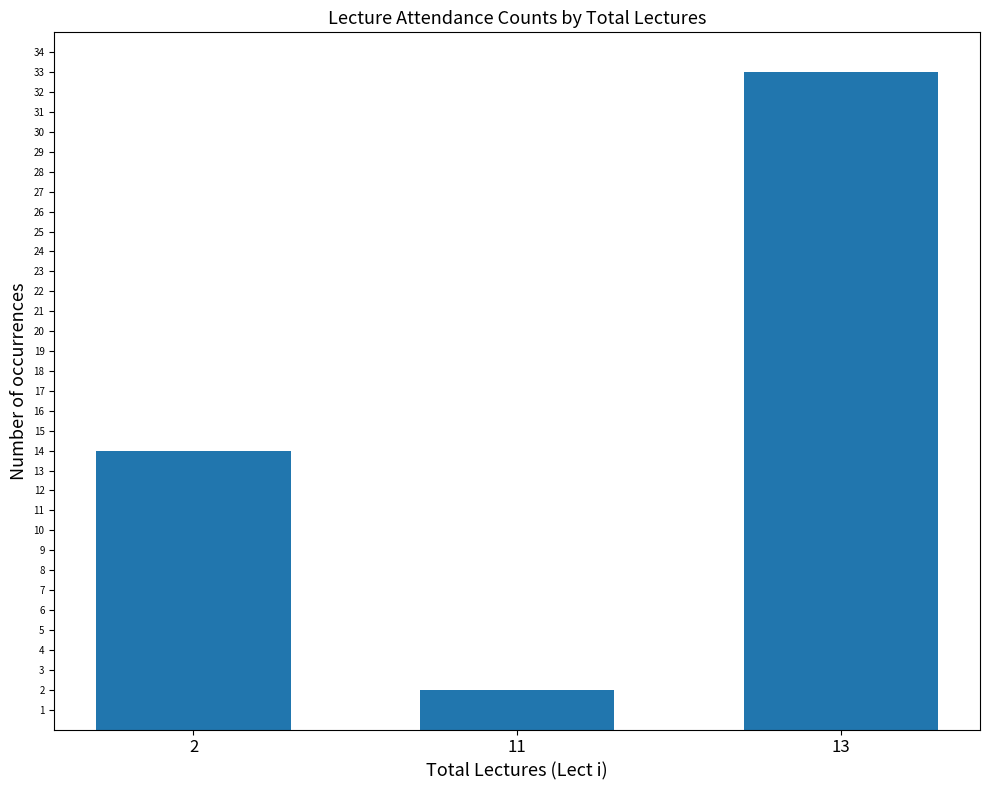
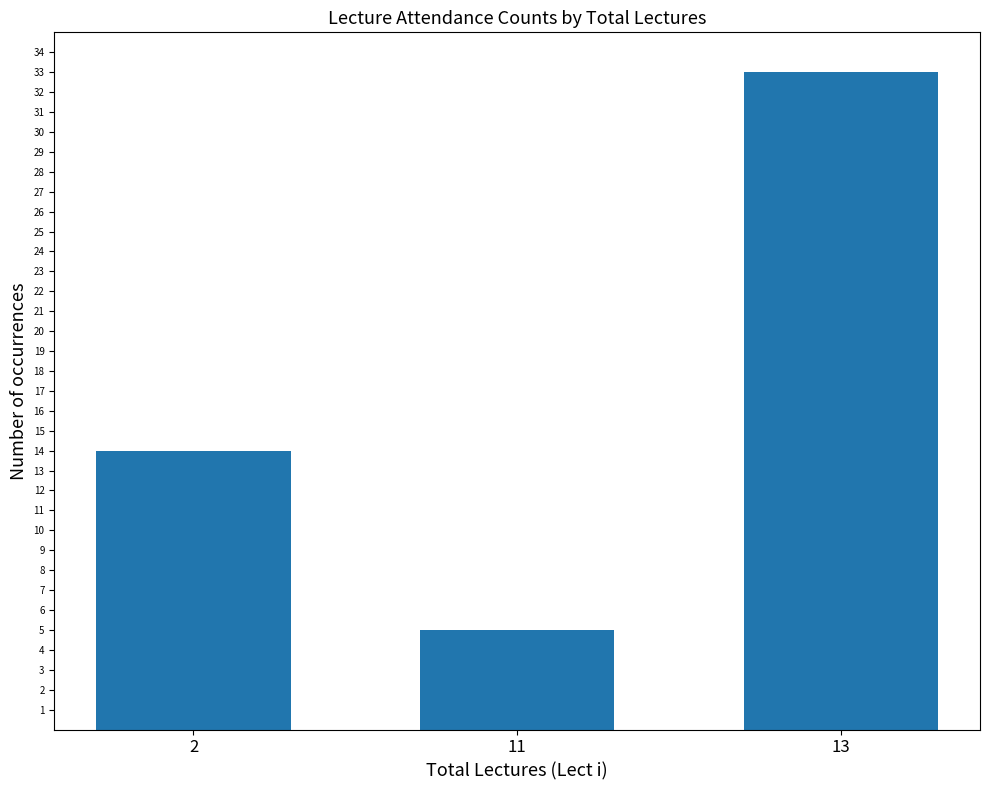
  {
    "2": 14,
-   "11": 2,
+   "11": 5,
    "13": 33
  }
